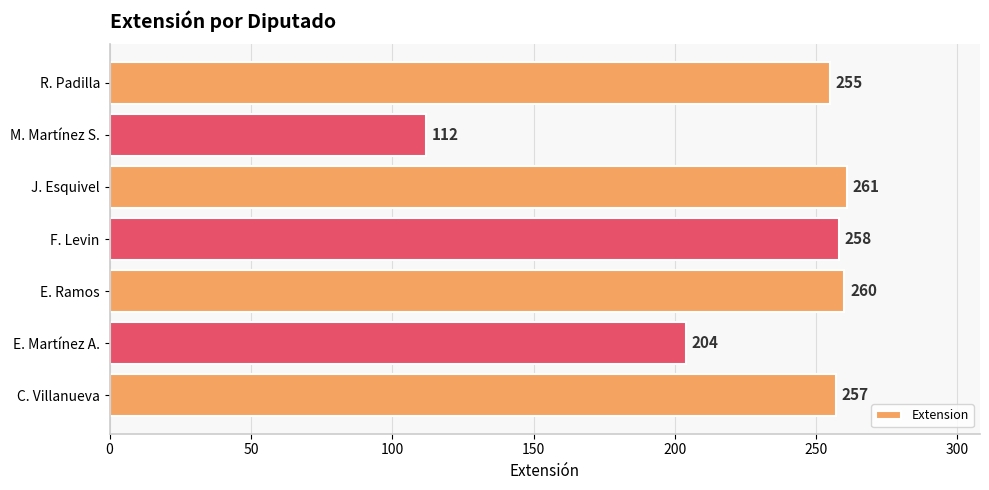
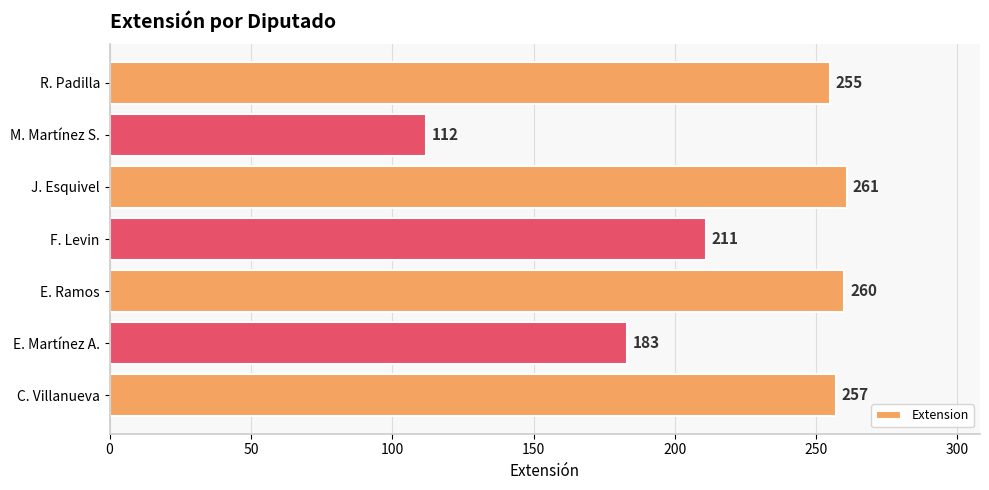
  {
    "R. Padilla": 255,
    "M. Martínez S.": 112,
    "J. Esquivel": 261,
-   "F. Levin": 258,
+   "F. Levin": 211,
    "E. Ramos": 260,
-   "E. Martínez A.": 204,
+   "E. Martínez A.": 183,
    "C. Villanueva": 257
  }
